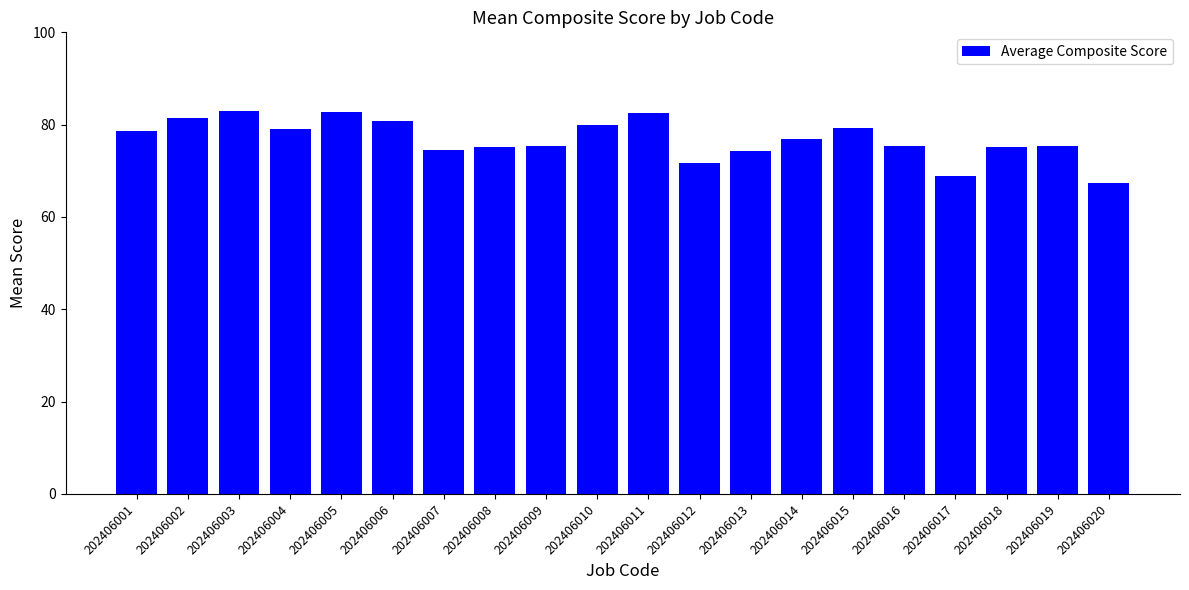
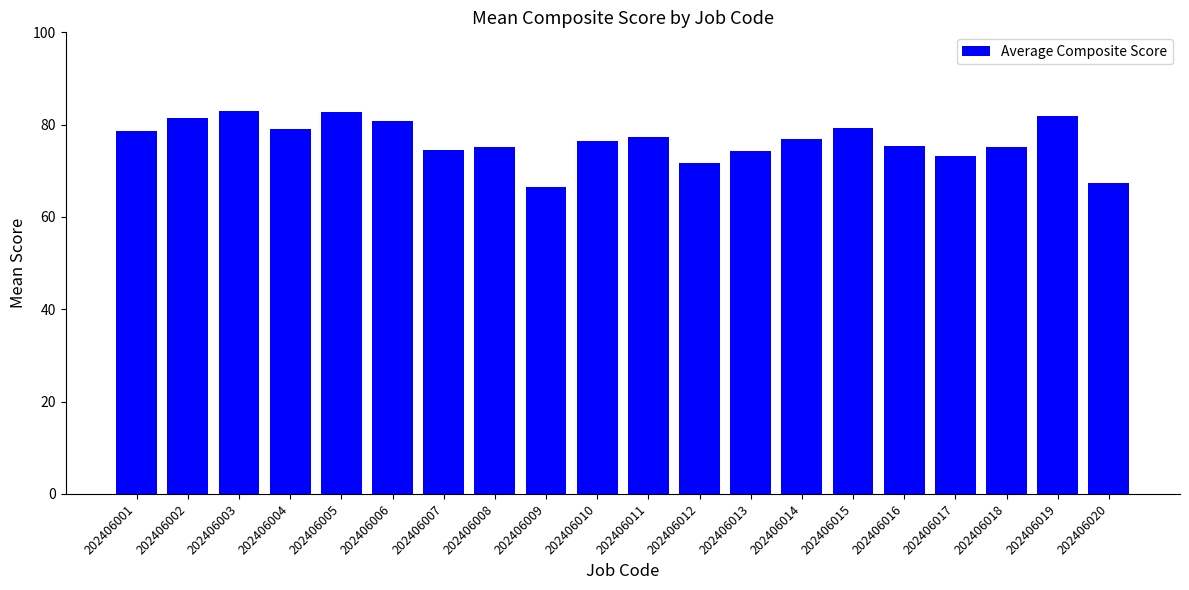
  {
    "202406001": 79,
    "202406002": 81,
    "202406003": 83,
    "202406004": 79,
    "202406005": 83,
    "202406006": 81,
    "202406007": 74,
    "202406008": 75,
-   "202406009": 75,
-   "202406010": 80,
-   "202406011": 82,
+   "202406009": 67,
+   "202406010": 76,
+   "202406011": 77,
    "202406012": 72,
    "202406013": 74,
    "202406014": 77,
    "202406015": 79,
    "202406016": 75,
-   "202406017": 69,
+   "202406017": 73,
    "202406018": 75,
-   "202406019": 75,
+   "202406019": 82,
    "202406020": 67
  }
